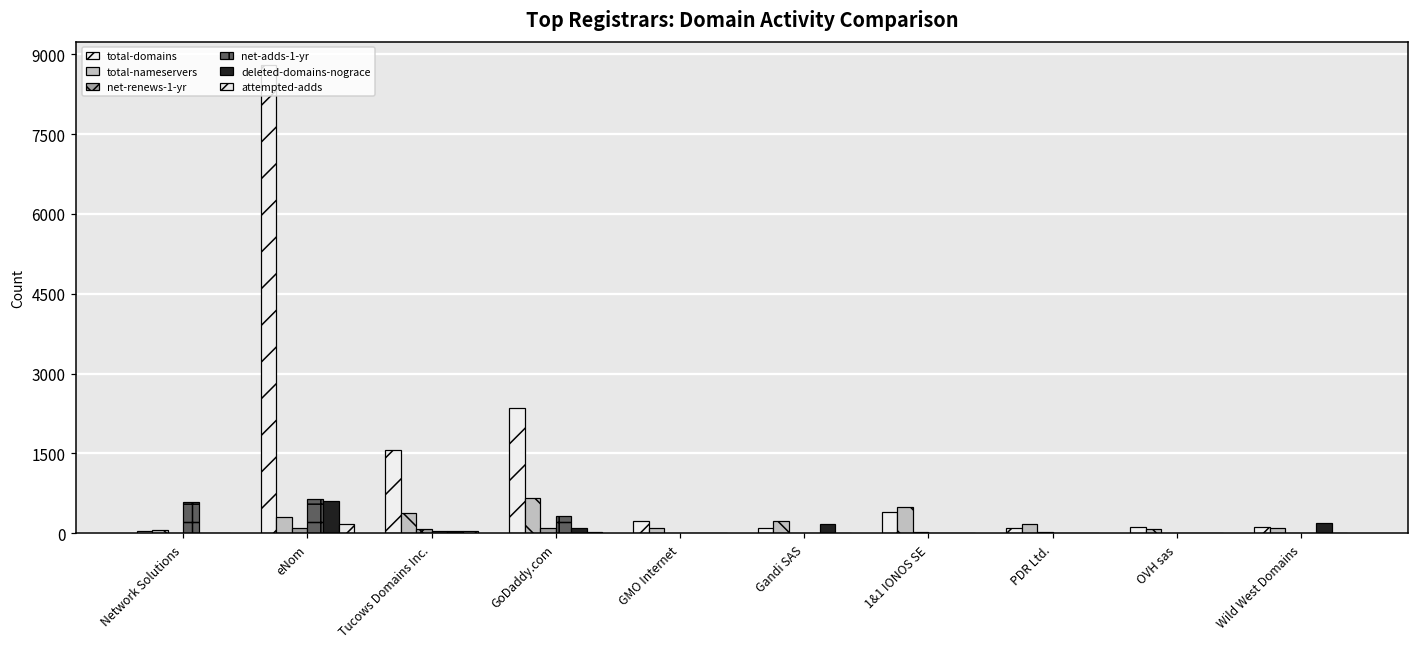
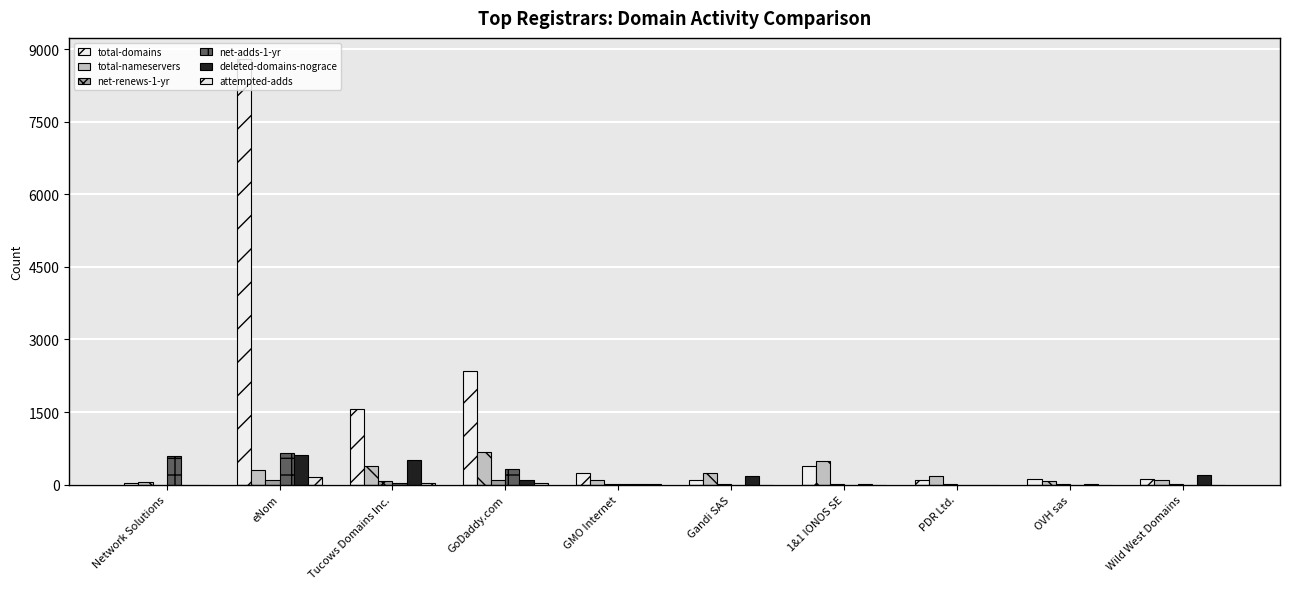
  {
    "net-adds-1-yr": {
      "Network Solutions": 600,
      "eNom": 700,
      "GoDaddy.com": 300
    },
    "deleted-domains-nograce": {
      "Network Solutions": 0,
      "eNom": 600,
-     "Tucows Domains Inc.": 0,
+     "Tucows Domains Inc.": 500,
      "GoDaddy.com": 100,
      "Gandi SAS": 200,
      "Wild West Domains": 200
    }
  }
